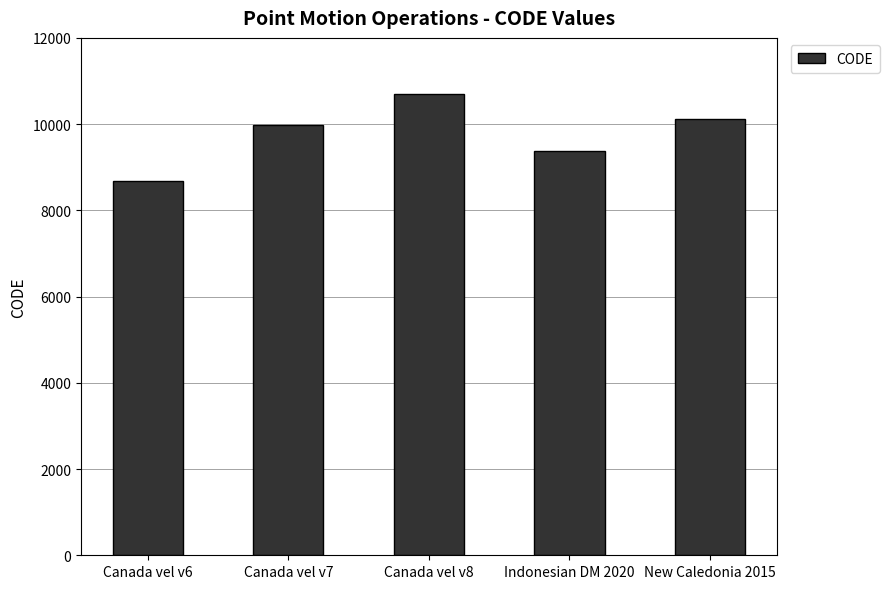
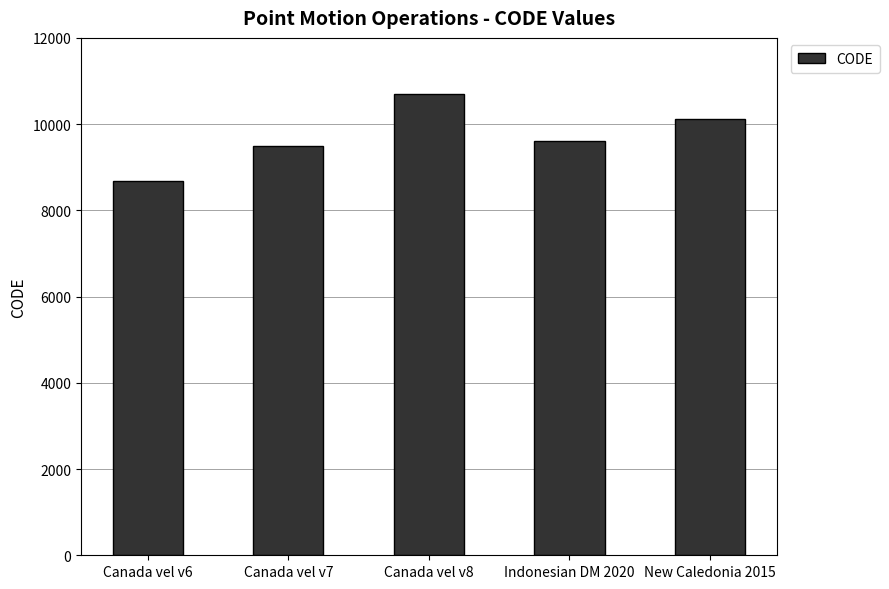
  {
    "Canada vel v6": 8700,
-   "Canada vel v7": 10000,
+   "Canada vel v7": 9500,
    "Canada vel v8": 10700,
-   "Indonesian DM 2020": 9400,
+   "Indonesian DM 2020": 9600,
    "New Caledonia 2015": 10100
  }
